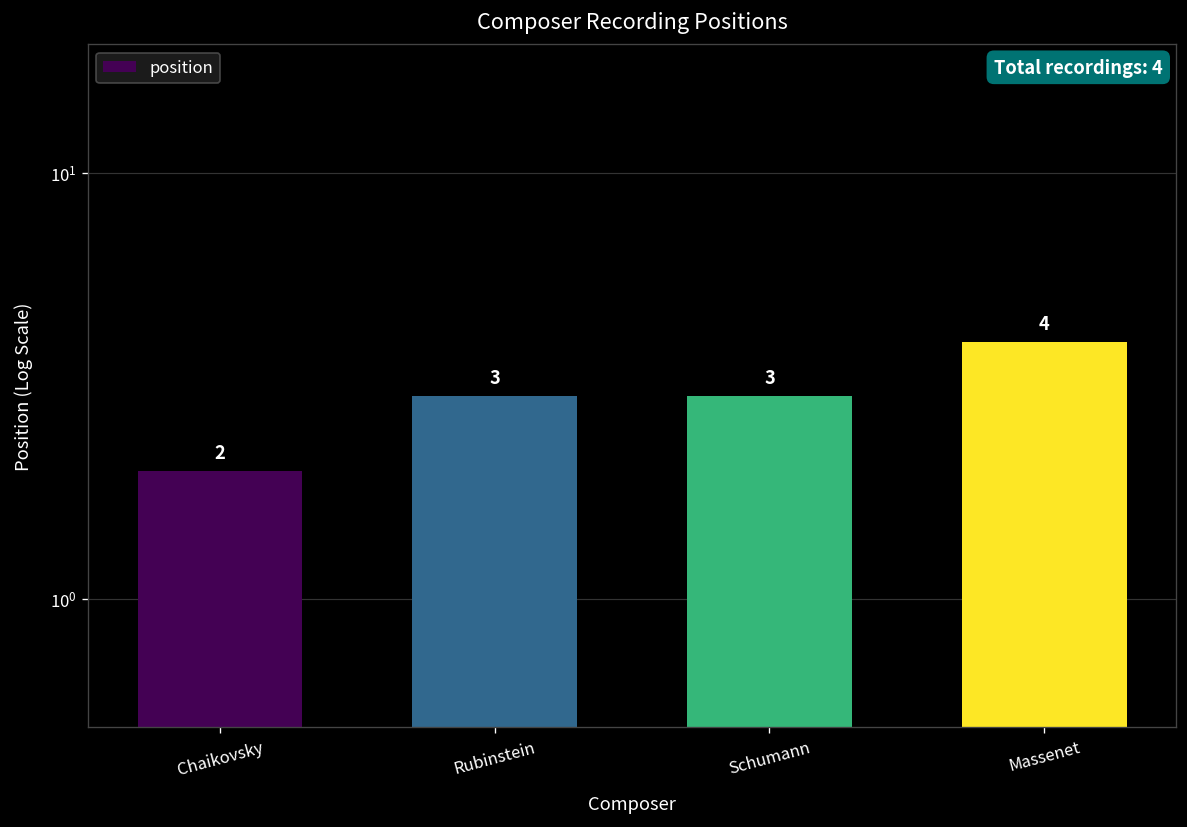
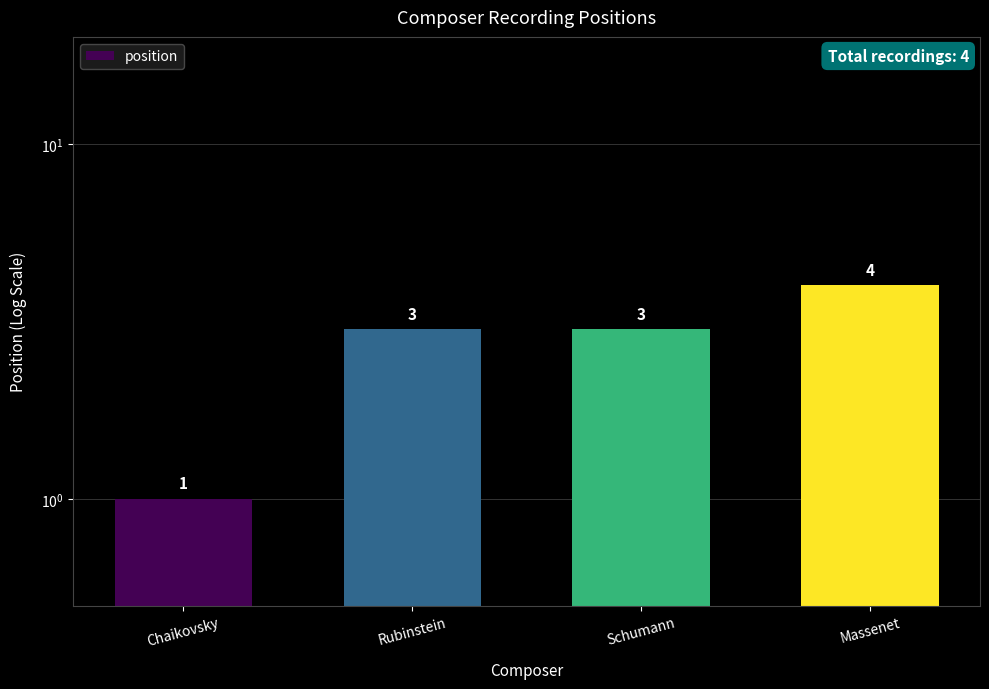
  {
-   "Chaikovsky": 2,
+   "Chaikovsky": 1,
    "Rubinstein": 3,
    "Schumann": 3,
    "Massenet": 4
  }
